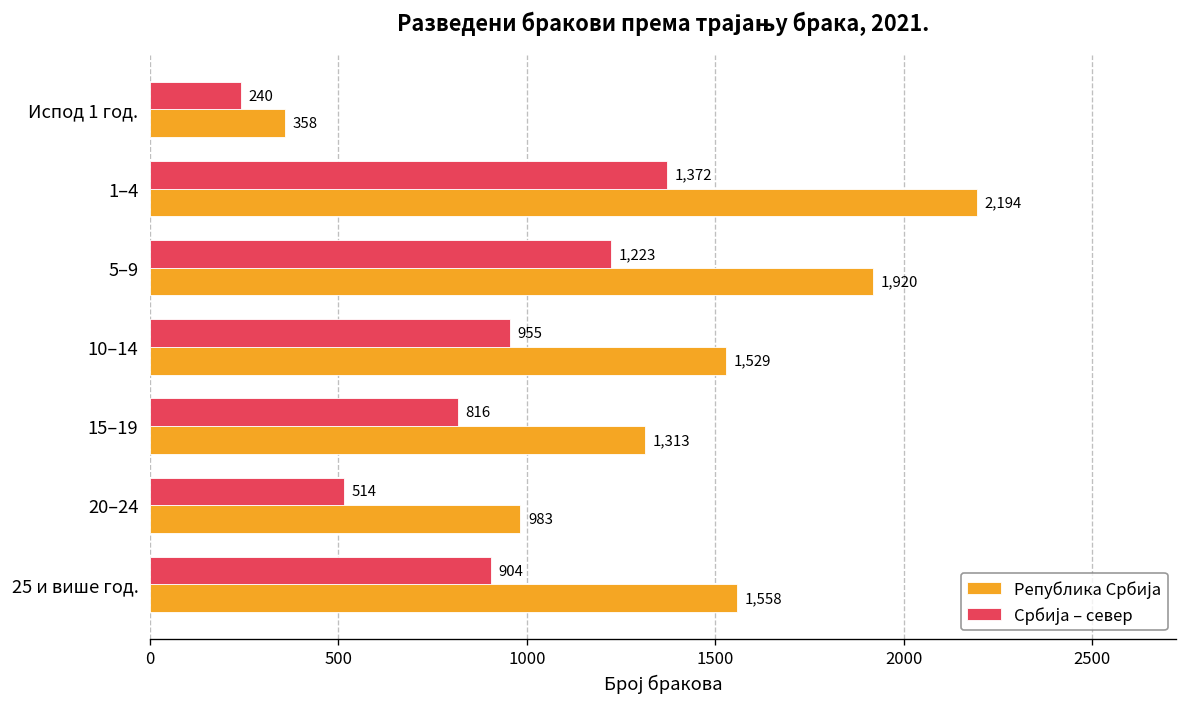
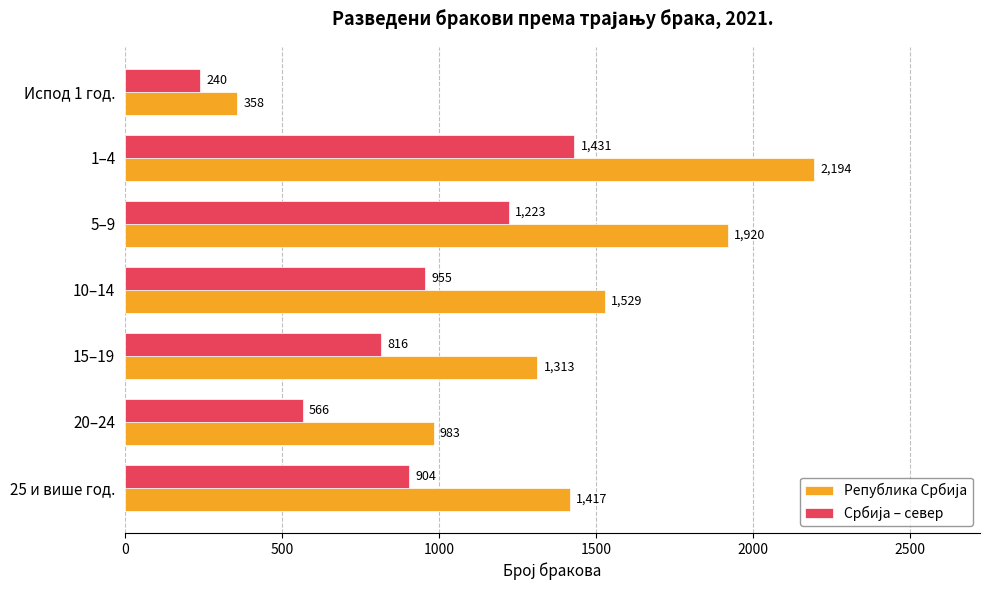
  {
    "Република Србија": {
      "Испод 1 год.": "358",
      "1–4": "2,194",
      "5–9": "1,920",
      "10–14": "1,529",
      "15–19": "1,313",
      "20–24": "983",
-     "25 и више год.": "1,558"
+     "25 и више год.": "1,417"
    },
    "Србија – север": {
      "Испод 1 год.": "240",
-     "1–4": "1,372",
+     "1–4": "1,431",
      "5–9": "1,223",
      "10–14": "955",
      "15–19": "816",
-     "20–24": "514",
+     "20–24": "566",
      "25 и више год.": "904"
    }
  }
